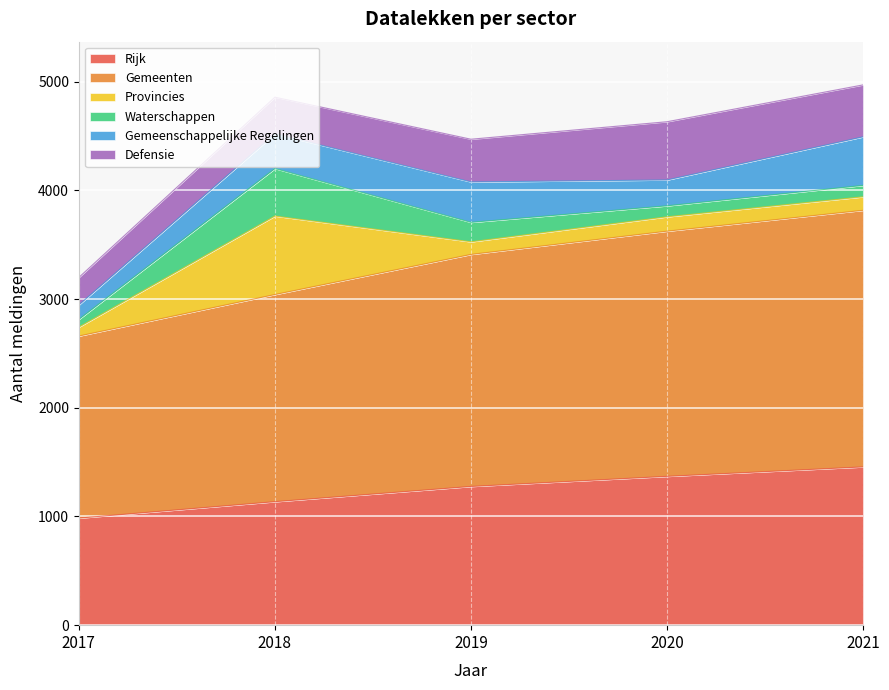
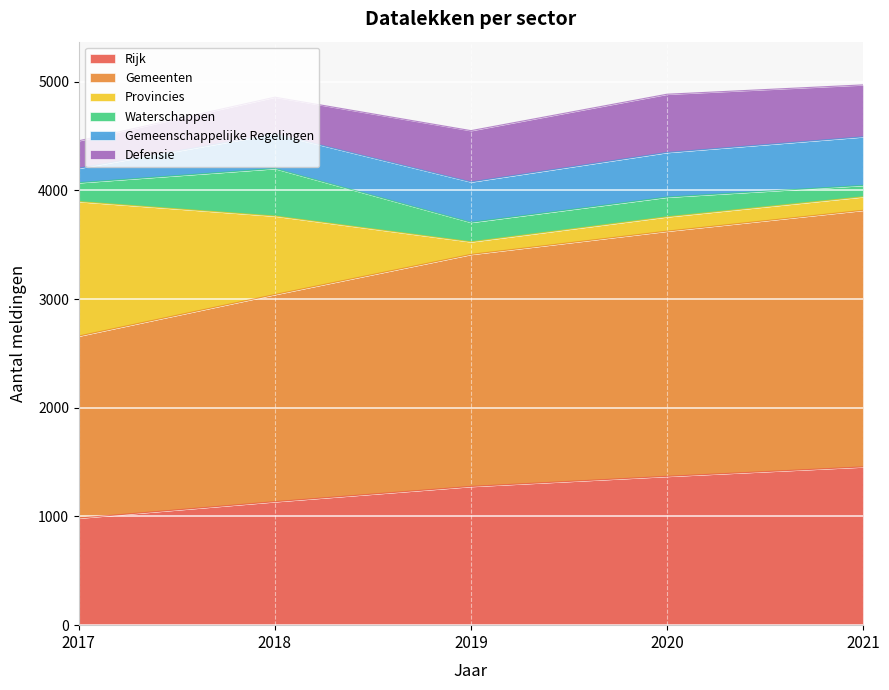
  {
    "Provincies": {
-     "2017": 80,
+     "2017": 1240,
      "2018": 720,
      "2019": 120,
      "2020": 130,
      "2021": 120
    },
    "Waterschappen": {
-     "2017": 70,
+     "2017": 170,
      "2018": 440,
      "2019": 180,
-     "2020": 100,
+     "2020": 180,
      "2021": 110
    },
    "Gemeenschappelijke Regelingen": {
      "2017": 130,
      "2019": 370,
-     "2020": 240,
+     "2020": 410,
      "2021": 450
    },
    "Defensie": {
      "2017": 250,
-     "2019": 390,
+     "2019": 470,
      "2020": 540,
      "2021": 480
    }
  }
